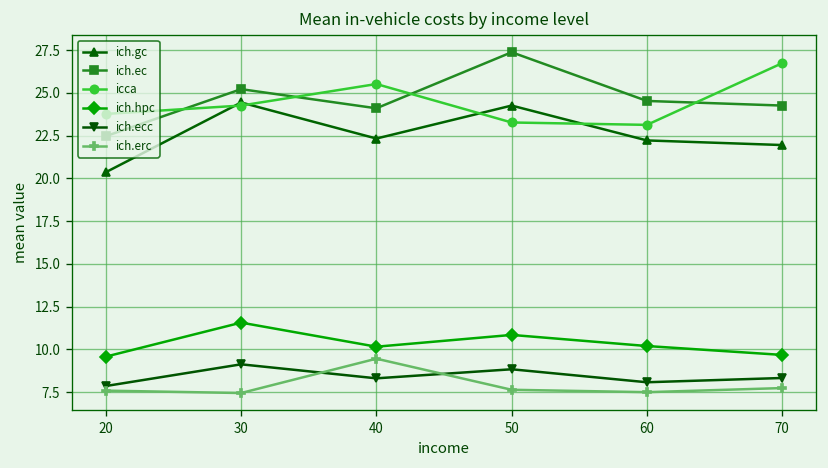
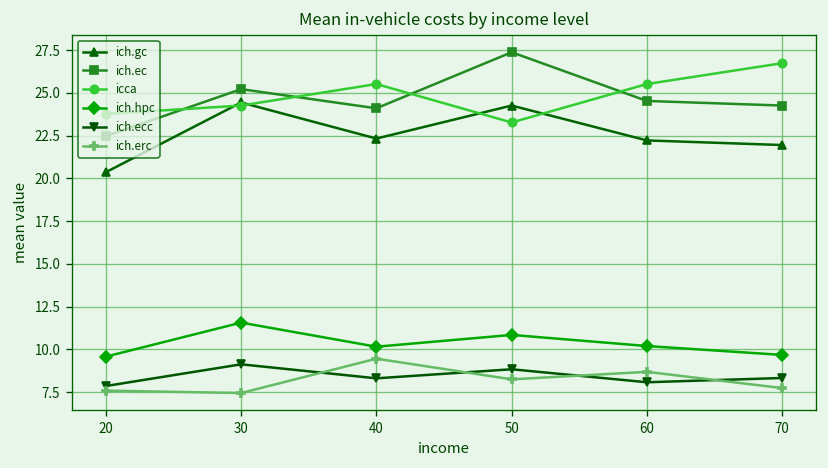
  {
    "icca": {
      "30": 24.3,
      "40": 25.5,
      "50": 23.3,
-     "60": 23.1,
+     "60": 25.5,
      "70": 26.7
    },
    "ich.erc": {
      "20": 7.6,
      "30": 7.4,
      "40": 9.5,
-     "50": 7.6,
-     "60": 7.5,
+     "50": 8.2,
+     "60": 8.7,
      "70": 7.7
    }
  }
